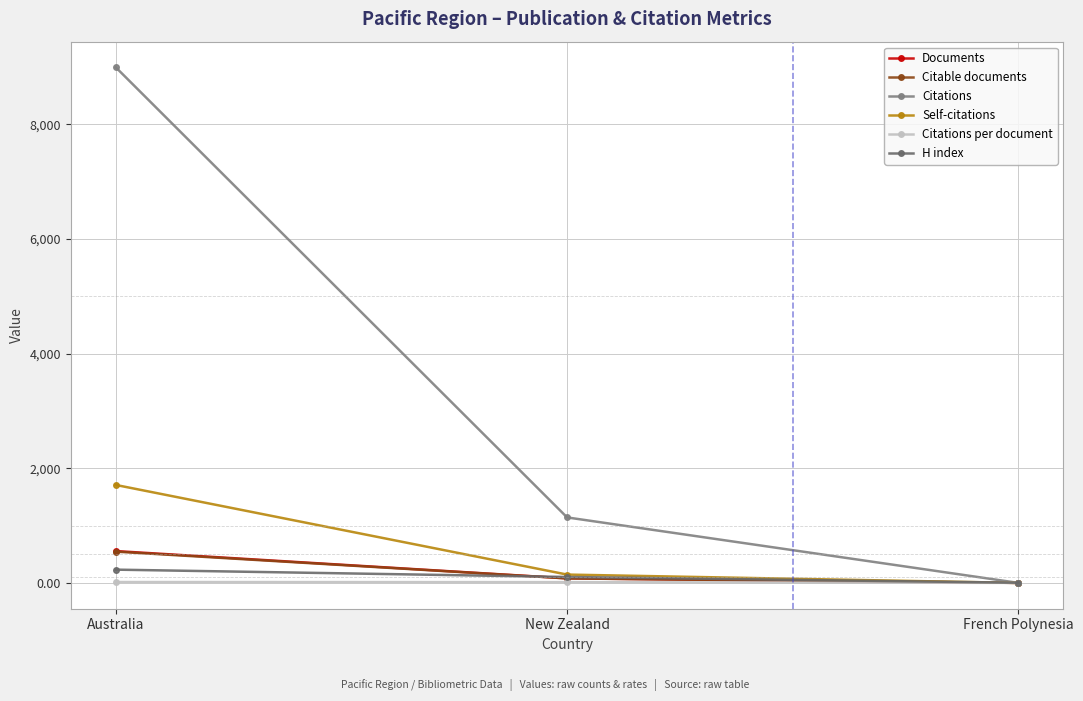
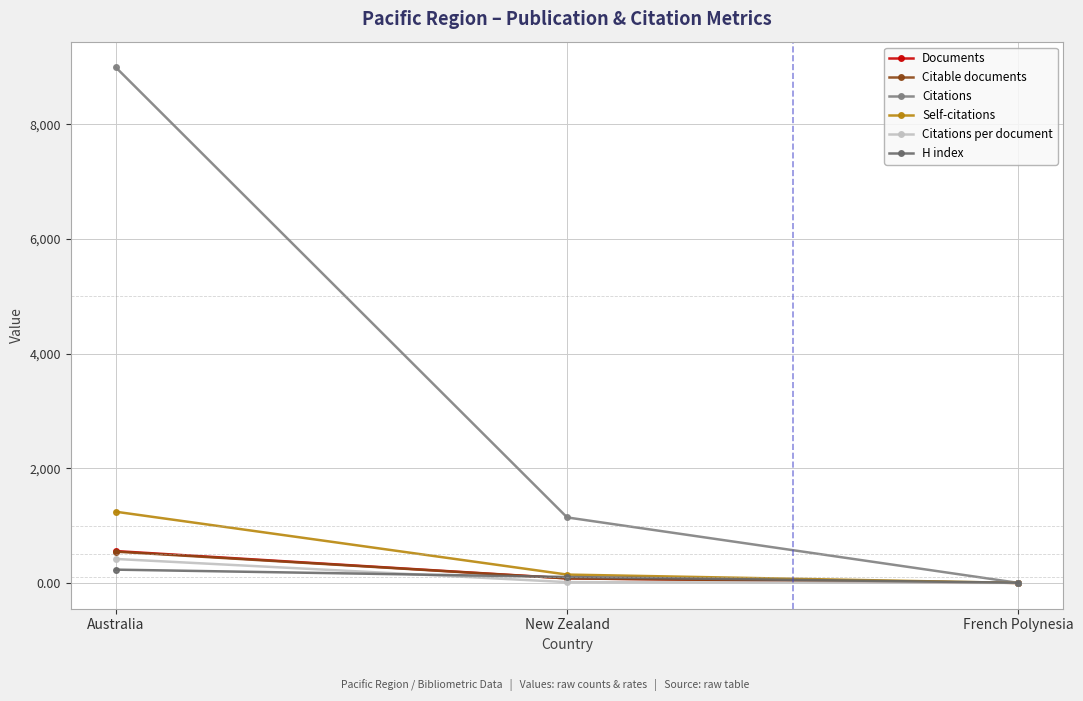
  {
    "Self-citations": {
-     "Australia": "1,700"
+     "Australia": "1,200"
    },
    "Citations per document": {
-     "Australia": "0",
+     "Australia": "400",
      "New Zealand": "0"
    }
  }
